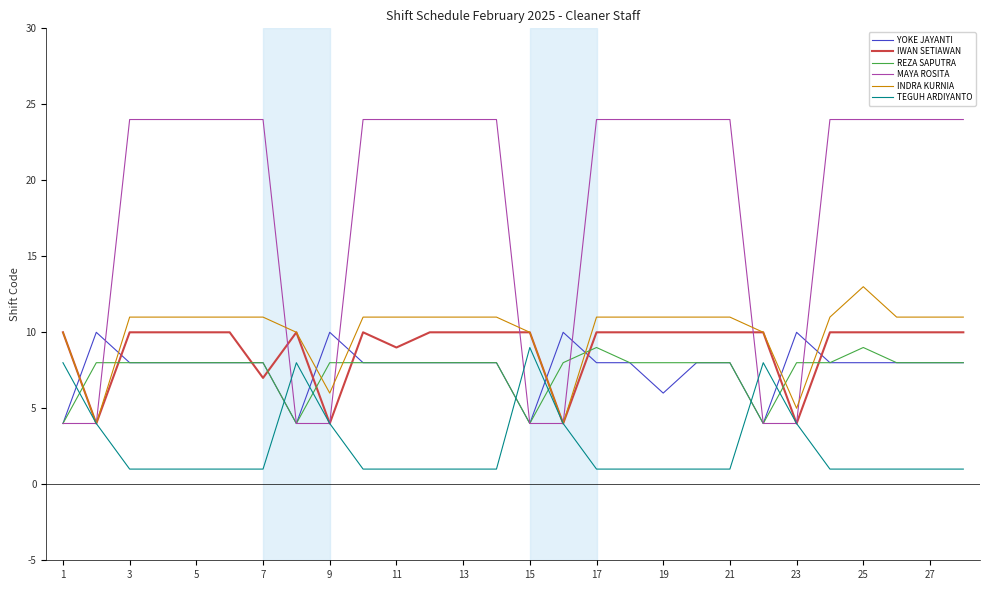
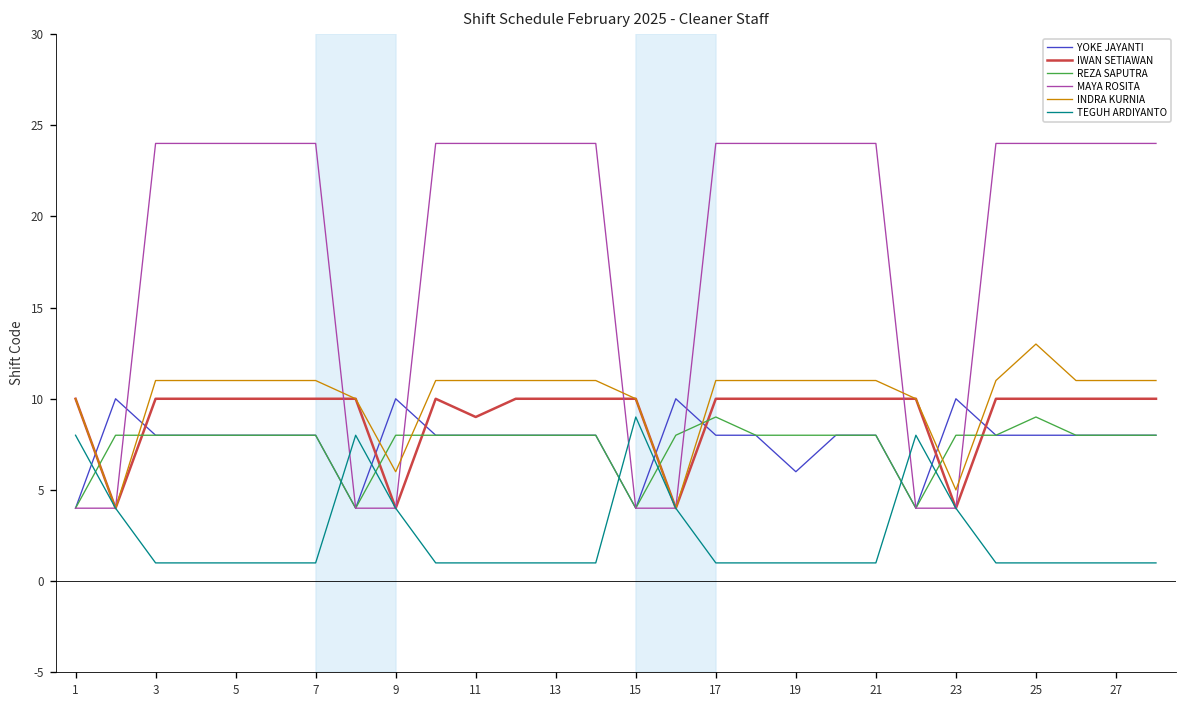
  {
    "YOKE JAYANTI": {
      "9": 10,
      "17": 8,
      "19": 6,
      "23": 10,
      "25": 8
    },
    "IWAN SETIAWAN": {
      "3": 10,
      "5": 10,
-     "7": 7,
+     "7": 10,
      "11": 9,
      "13": 10,
      "17": 10,
      "19": 10,
      "21": 10,
      "25": 10,
      "27": 10
    },
    "REZA SAPUTRA": {
      "9": 8,
      "17": 9,
      "19": 8,
      "23": 8,
      "25": 9
    },
    "MAYA ROSITA": {
      "3": 24,
      "5": 24,
      "7": 24,
      "11": 24,
      "13": 24,
      "17": 24,
      "19": 24,
      "21": 24,
      "25": 24,
      "27": 24
    },
    "INDRA KURNIA": {
      "3": 11,
      "5": 11,
      "7": 11,
      "9": 6,
      "11": 11,
      "13": 11,
      "17": 11,
      "19": 11,
      "21": 11,
      "23": 5,
      "25": 13,
      "27": 11
    },
    "TEGUH ARDIYANTO": {
      "1": 8,
      "3": 1,
      "5": 1,
      "7": 1,
      "11": 1,
      "13": 1,
      "15": 9,
      "17": 1,
      "19": 1,
      "21": 1,
      "25": 1,
      "27": 1
    }
  }
